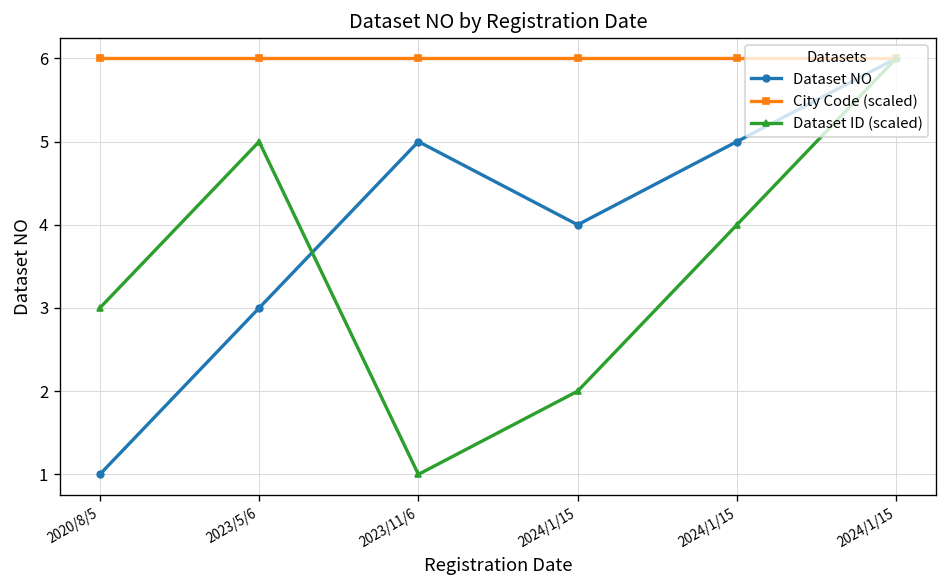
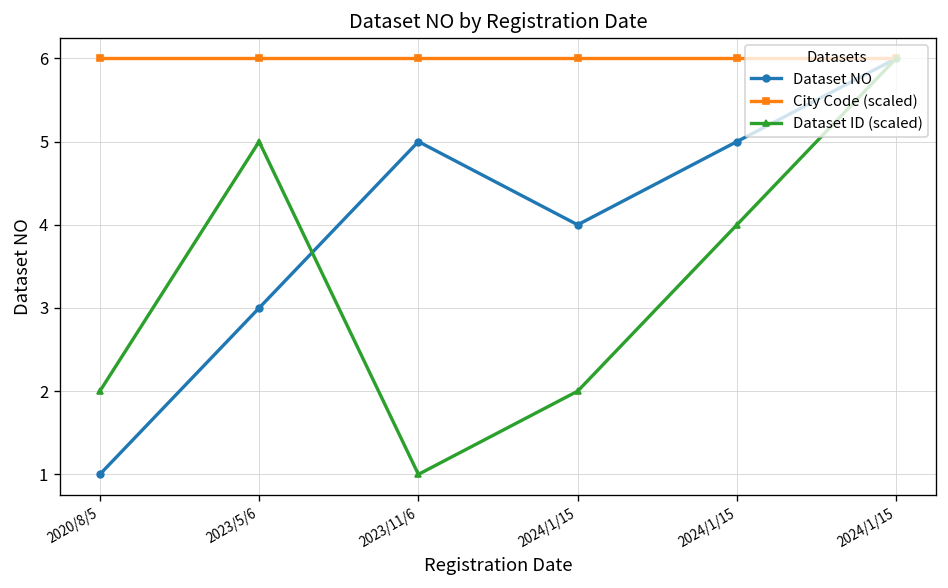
  {
    "Dataset NO": {
      "2020/8/5": 1,
      "2023/5/6": 3,
      "2023/11/6": 5
    },
    "City Code (scaled)": {
      "2020/8/5": 6,
      "2023/5/6": 6,
      "2023/11/6": 6
    },
    "Dataset ID (scaled)": {
-     "2020/8/5": 3,
+     "2020/8/5": 2,
      "2023/5/6": 5,
      "2023/11/6": 1
    }
  }
